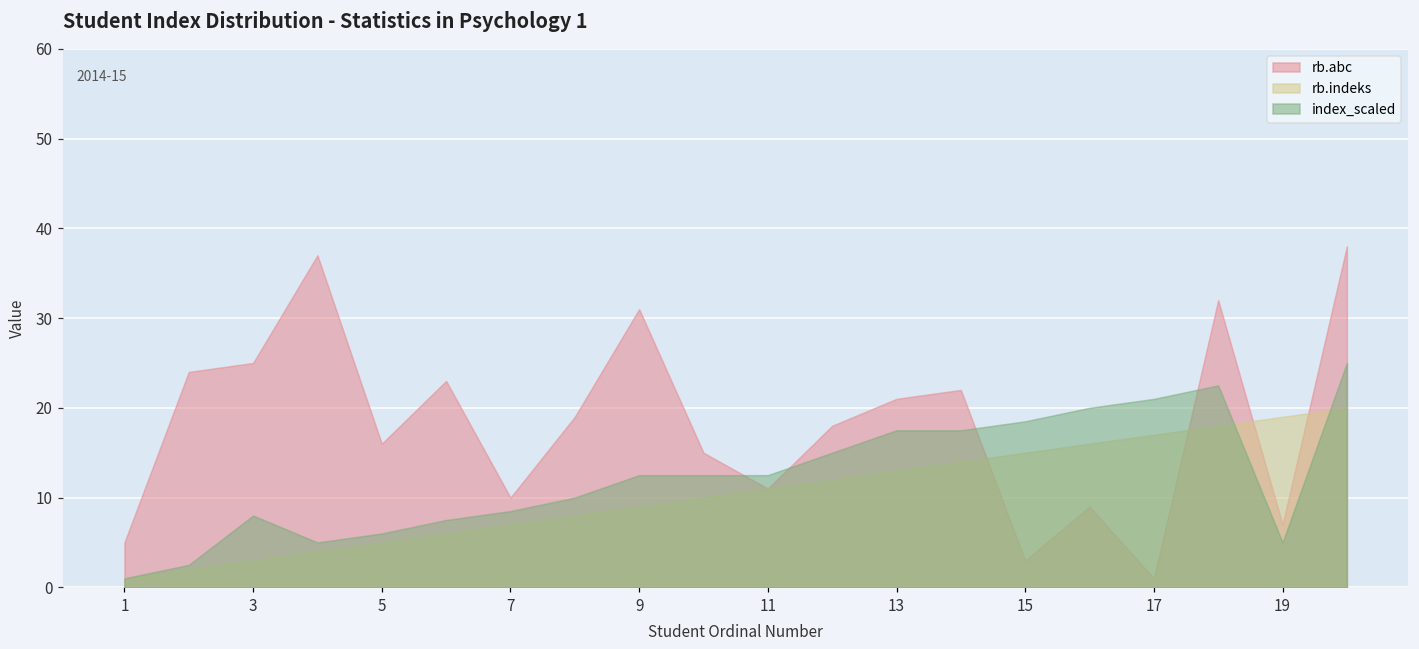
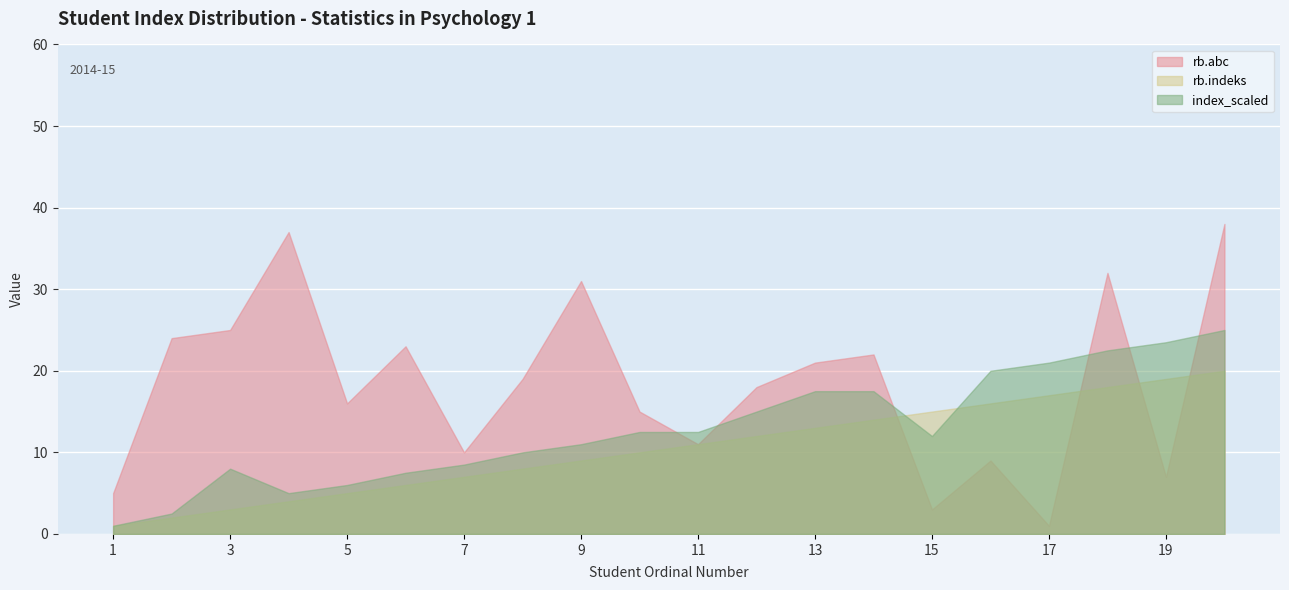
  {
    "index_scaled": {
      "3": 8,
      "5": 6,
      "7": 9,
-     "9": 13,
+     "9": 11,
      "11": 13,
      "13": 18,
-     "15": 19,
+     "15": 12,
      "17": 21,
-     "19": 5
+     "19": 24
    }
  }
